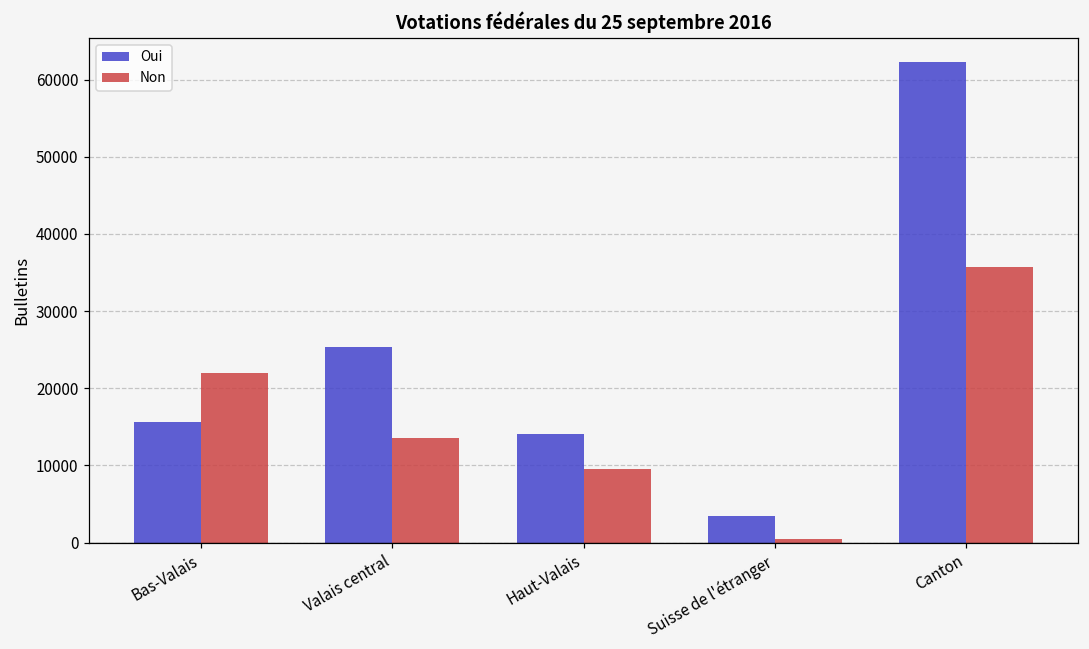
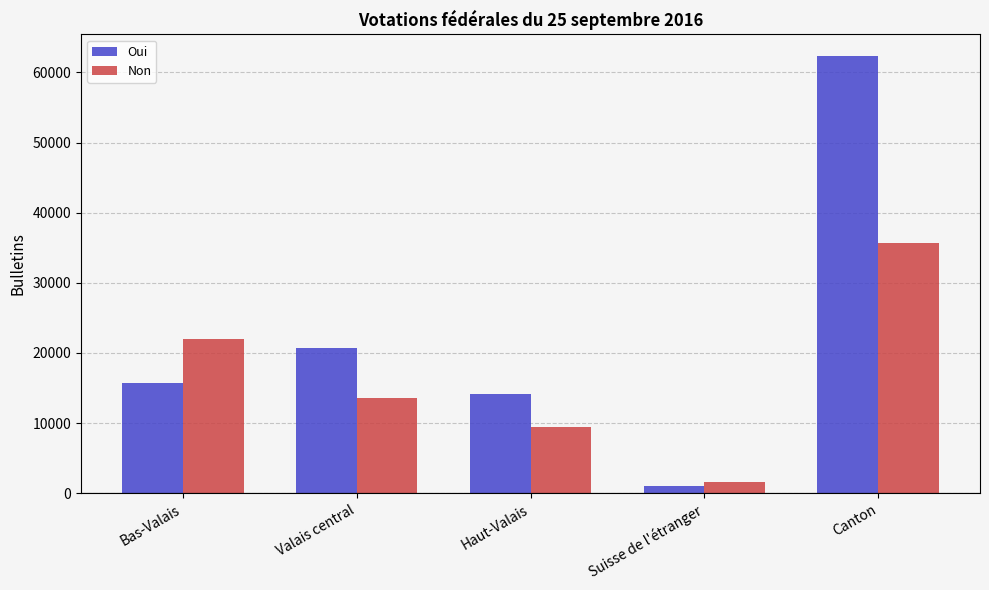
  {
    "Oui": {
      "Bas-Valais": 16000,
-     "Valais central": 25000,
+     "Valais central": 21000,
      "Haut-Valais": 14000,
-     "Suisse de l'étranger": 3000,
+     "Suisse de l'étranger": 1000,
      "Canton": 62000
    },
    "Non": {
      "Bas-Valais": 22000,
      "Valais central": 14000,
      "Haut-Valais": 10000,
-     "Suisse de l'étranger": 0,
+     "Suisse de l'étranger": 2000,
      "Canton": 36000
    }
  }
